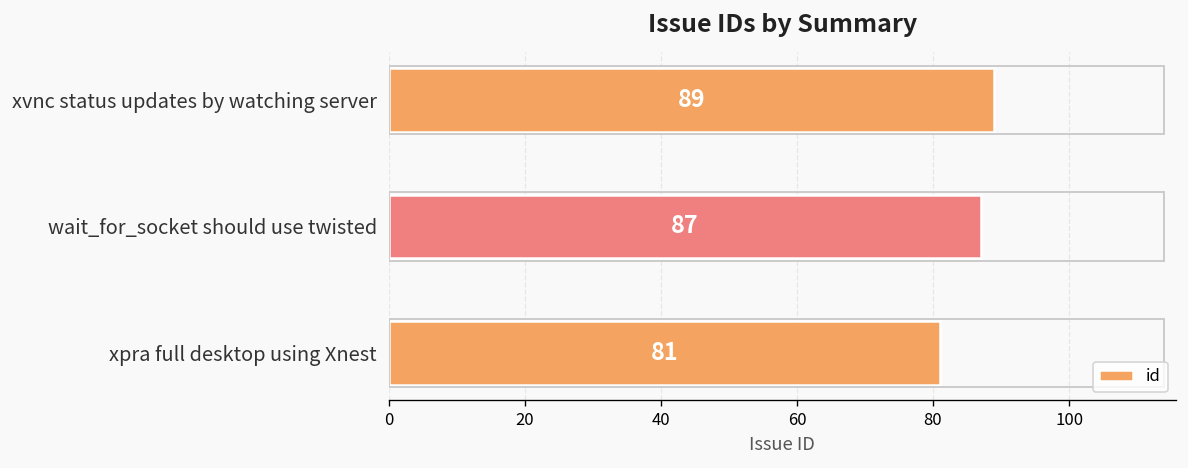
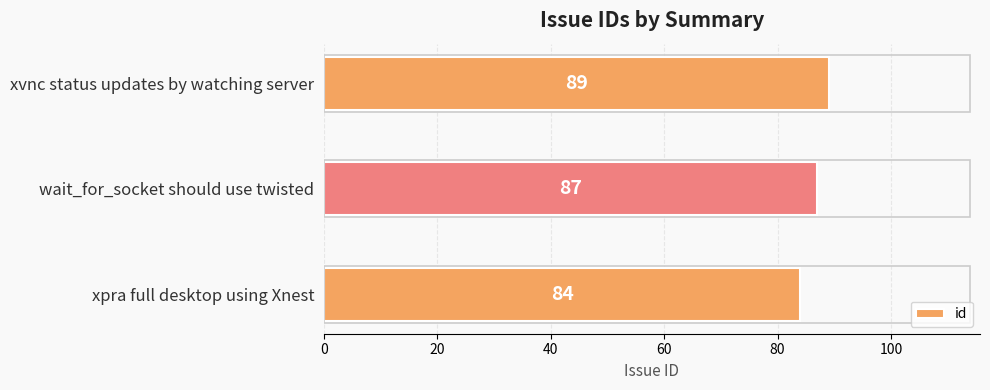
  {
    "xvnc status updates by watching server": 89,
    "wait_for_socket should use twisted": 87,
-   "xpra full desktop using Xnest": 81
+   "xpra full desktop using Xnest": 84
  }
